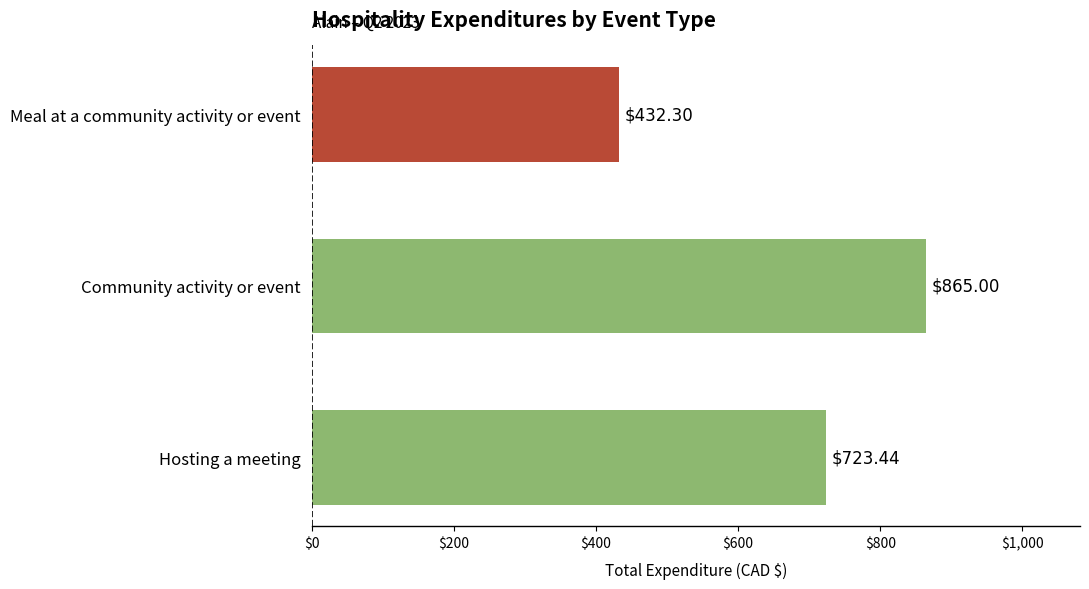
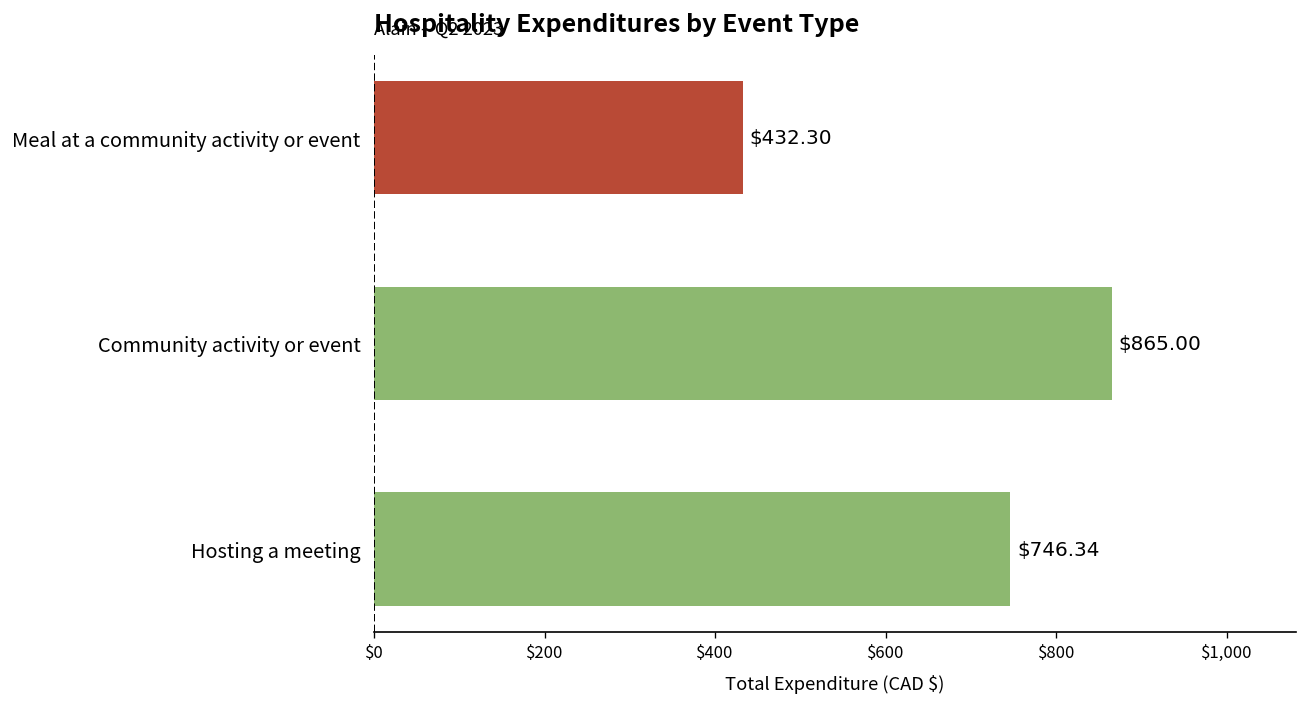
  {
    "Meal at a community activity or event": "$432.30",
    "Community activity or event": "$865.00",
-   "Hosting a meeting": "$723.44"
+   "Hosting a meeting": "$746.34"
  }
